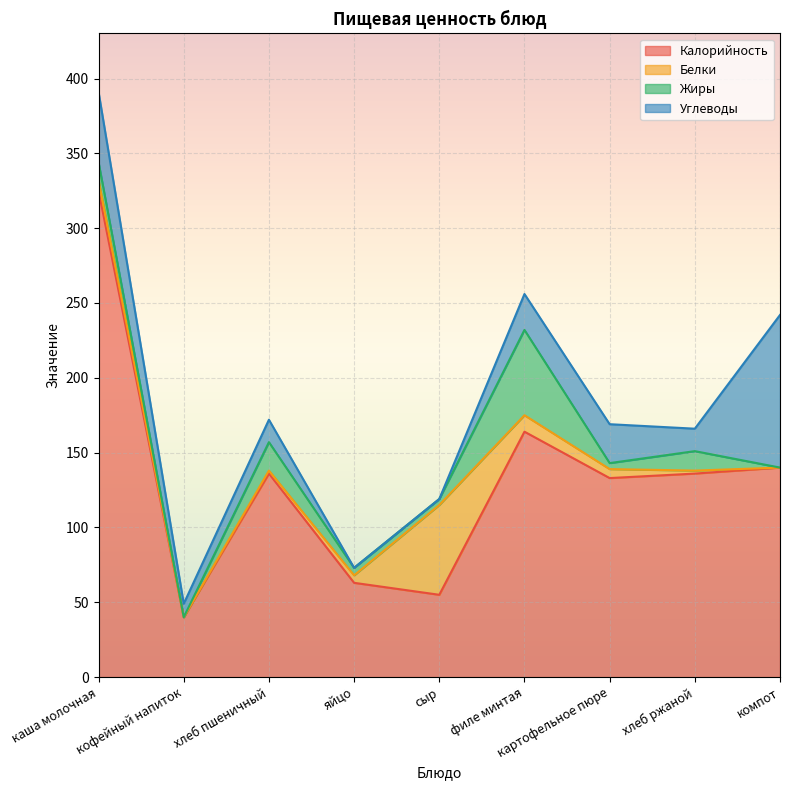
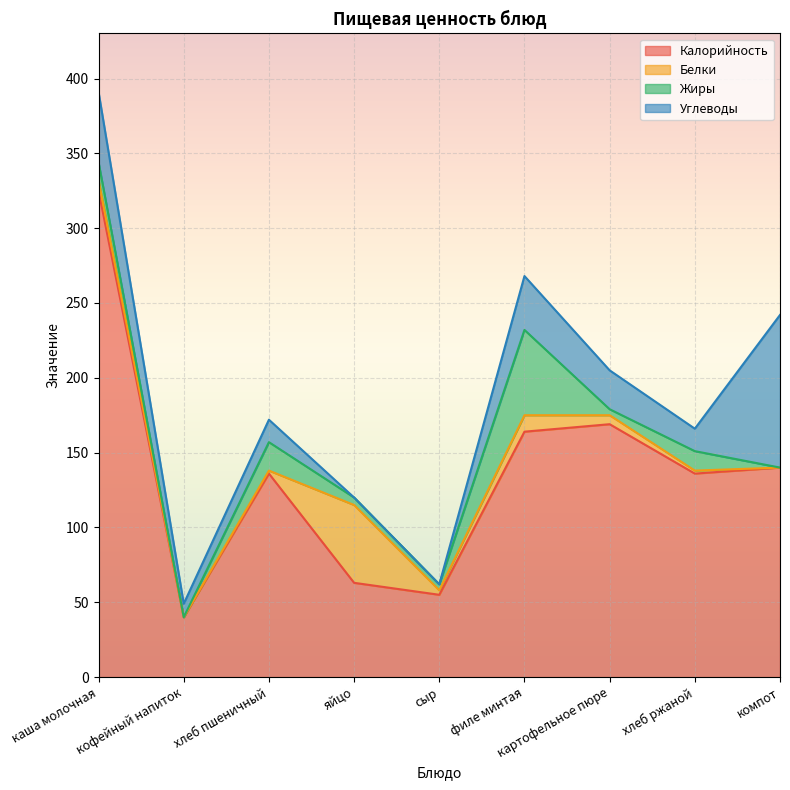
  {
    "Калорийность": {
      "каша молочная": 325,
      "хлеб пшеничный": 136,
      "яйцо": 63,
      "сыр": 55,
      "филе минтая": 164,
-     "картофельное пюре": 133,
+     "картофельное пюре": 169,
      "хлеб ржаной": 136
    },
    "Белки": {
      "каша молочная": 7,
      "хлеб пшеничный": 2,
-     "яйцо": 5,
-     "сыр": 60,
+     "яйцо": 52,
+     "сыр": 3,
      "филе минтая": 11,
      "картофельное пюре": 6,
      "хлеб ржаной": 2
    },
    "Жиры": {
      "каша молочная": 12,
      "хлеб пшеничный": 19,
      "филе минтая": 57,
      "картофельное пюре": 4,
      "хлеб ржаной": 13
    },
    "Углеводы": {
      "каша молочная": 47,
      "кофейный напиток": 9,
      "хлеб пшеничный": 15,
-     "филе минтая": 24,
+     "филе минтая": 36,
      "картофельное пюре": 26,
      "хлеб ржаной": 15,
      "компот": 102
    }
  }
